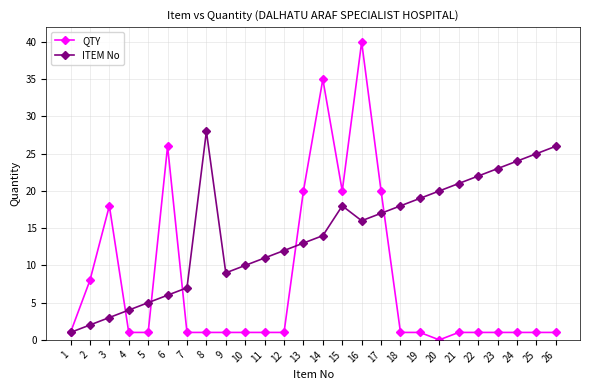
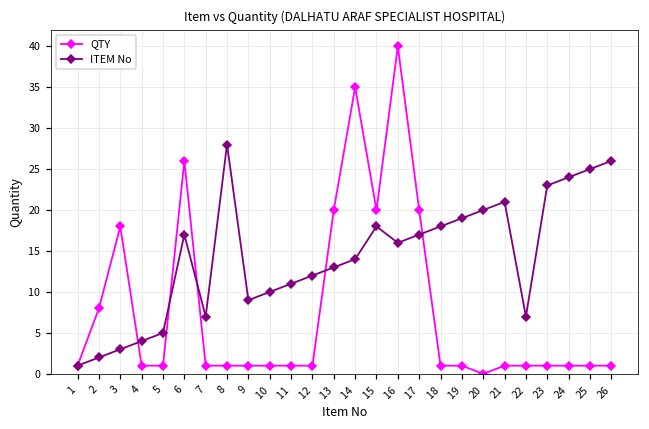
  {
    "QTY": {
      "2": 8,
      "3": 18,
      "4": 1,
      "5": 1,
      "6": 26,
      "7": 1,
      "8": 1,
      "9": 1,
      "10": 1,
      "11": 1,
      "12": 1,
      "13": 20,
      "14": 35,
      "15": 20,
      "16": 40,
      "17": 20,
      "18": 1,
      "19": 1,
      "20": 0,
      "21": 1,
      "22": 1,
      "23": 1,
      "24": 1,
      "25": 1,
      "26": 1
    },
    "ITEM No": {
      "2": 2,
      "3": 3,
      "4": 4,
      "5": 5,
-     "6": 6,
+     "6": 17,
      "7": 7,
      "8": 28,
      "9": 9,
      "10": 10,
      "11": 11,
      "12": 12,
      "13": 13,
      "14": 14,
      "15": 18,
      "16": 16,
      "17": 17,
      "18": 18,
      "19": 19,
      "20": 20,
      "21": 21,
-     "22": 22,
+     "22": 7,
      "23": 23,
      "24": 24,
      "25": 25,
      "26": 26
    }
  }
